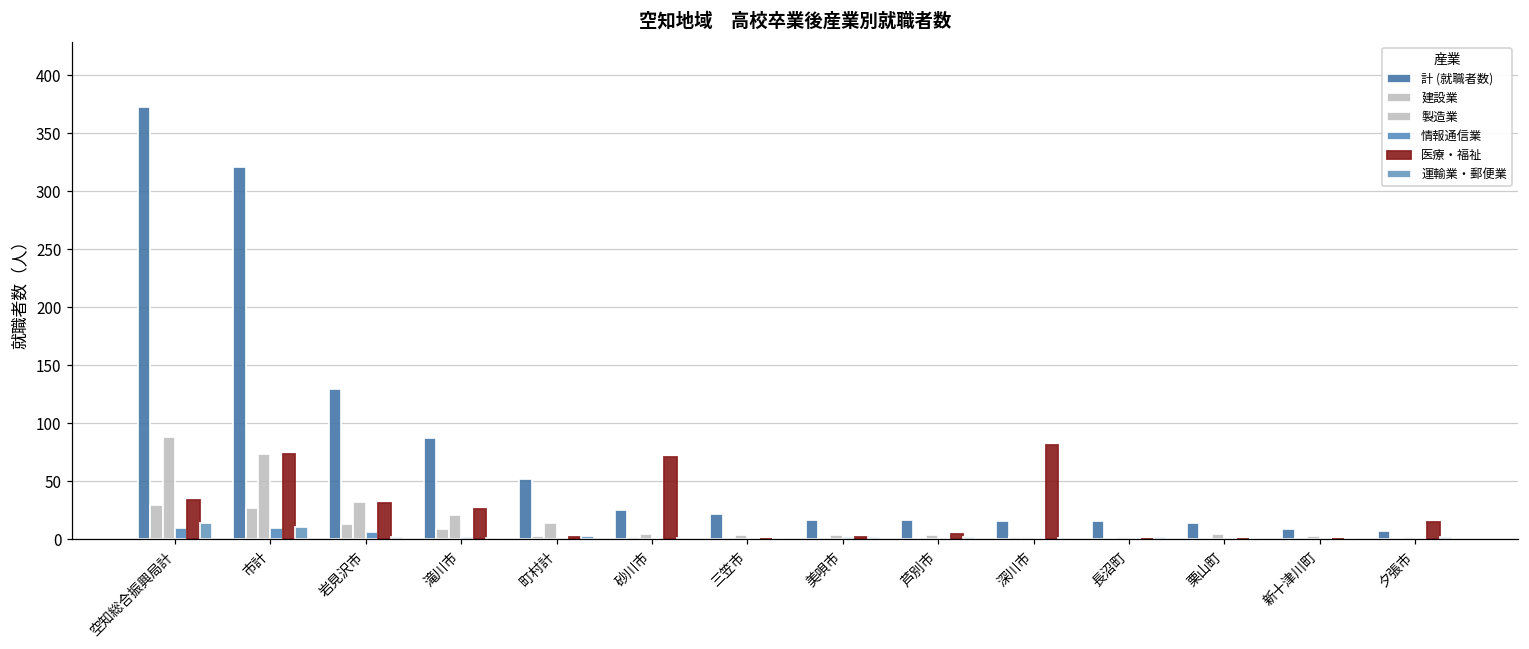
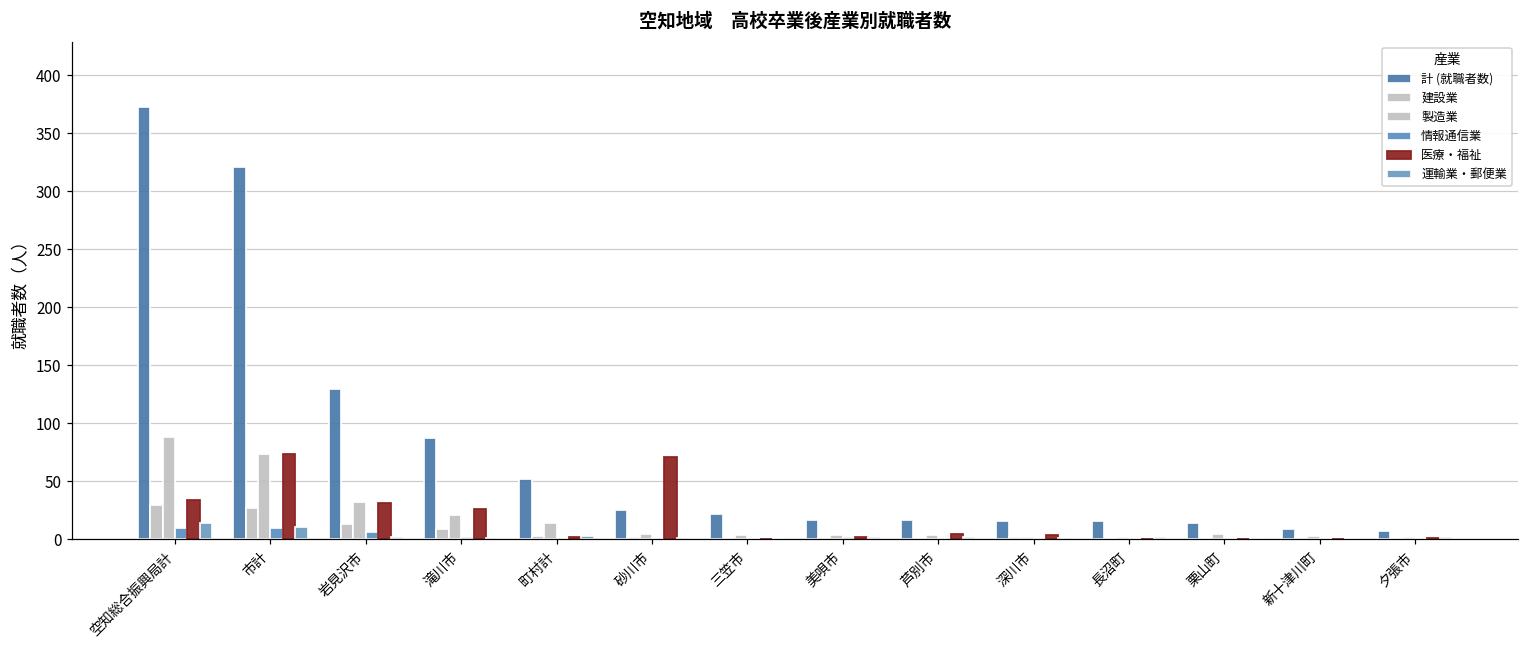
  {
    "医療・福祉": {
      "空知総合振興局計": 34,
      "市計": 74,
      "岩見沢市": 31,
      "滝川市": 26,
      "砂川市": 71,
      "三笠市": 0,
      "芦別市": 5,
-     "深川市": 81,
+     "深川市": 4,
      "長沼町": 0,
      "栗山町": 0,
      "新十津川町": 0,
-     "夕張市": 15
+     "夕張市": 1
    }
  }
